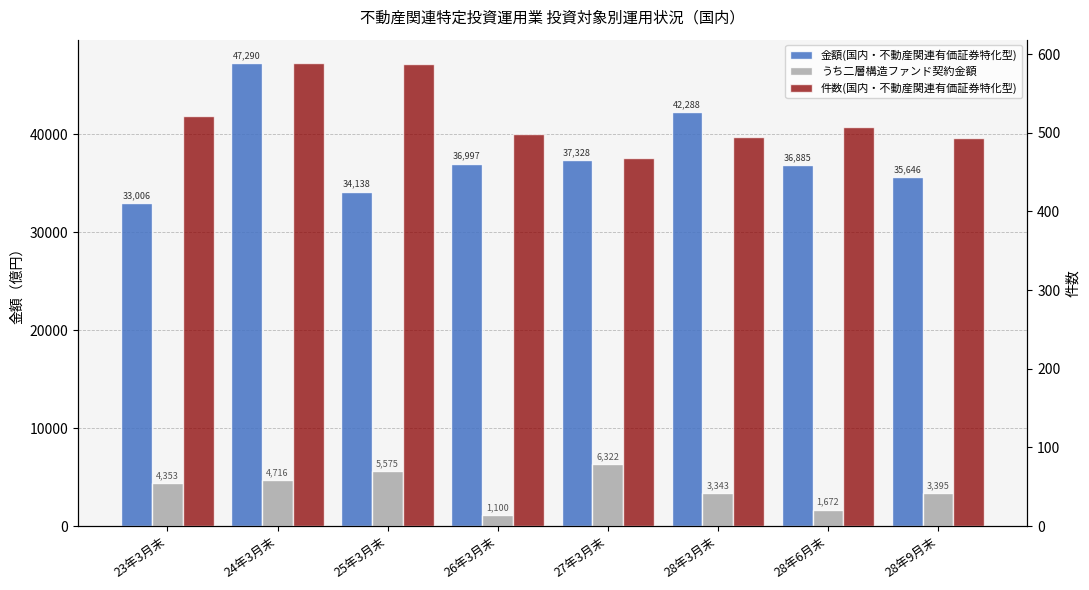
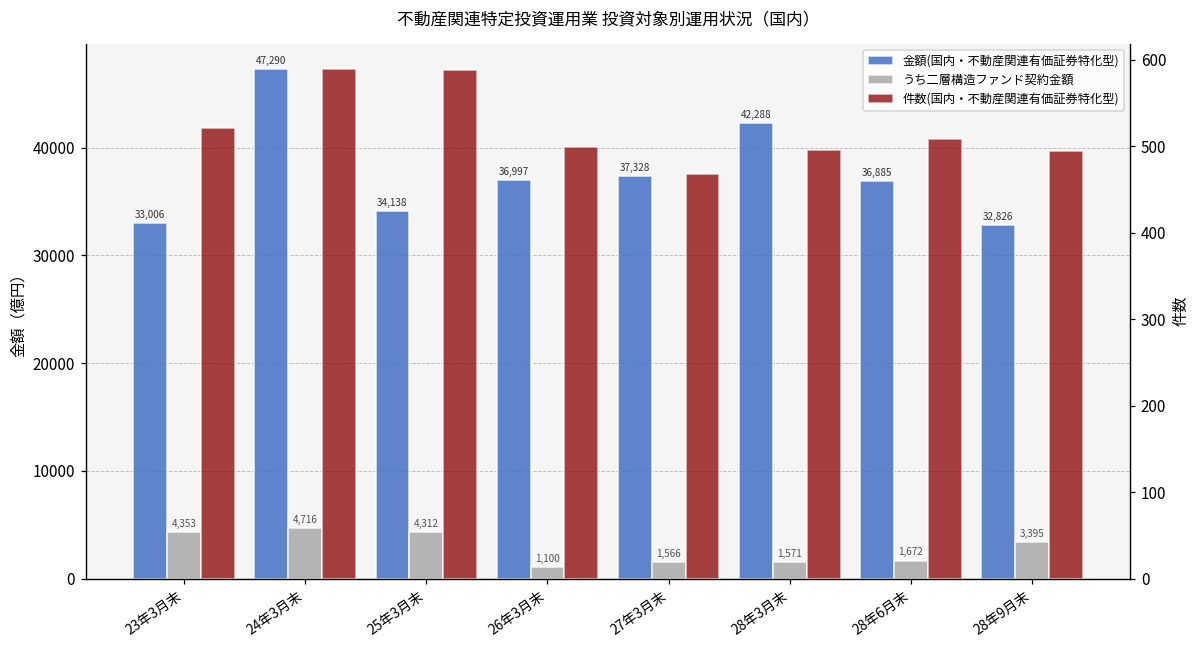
  {
    "金額(国内・不動産関連有価証券特化型)": {
      "23年3月末": "33,006",
      "24年3月末": "47,290",
      "25年3月末": "34,138",
      "26年3月末": "36,997",
      "27年3月末": "37,328",
      "28年3月末": "42,288",
      "28年6月末": "36,885",
-     "28年9月末": "35,646"
+     "28年9月末": "32,826"
    },
    "うち二層構造ファンド契約金額": {
      "23年3月末": "4,353",
      "24年3月末": "4,716",
-     "25年3月末": "5,575",
+     "25年3月末": "4,312",
      "26年3月末": "1,100",
-     "27年3月末": "6,322",
-     "28年3月末": "3,343",
+     "27年3月末": "1,566",
+     "28年3月末": "1,571",
      "28年6月末": "1,672",
      "28年9月末": "3,395"
    }
  }
